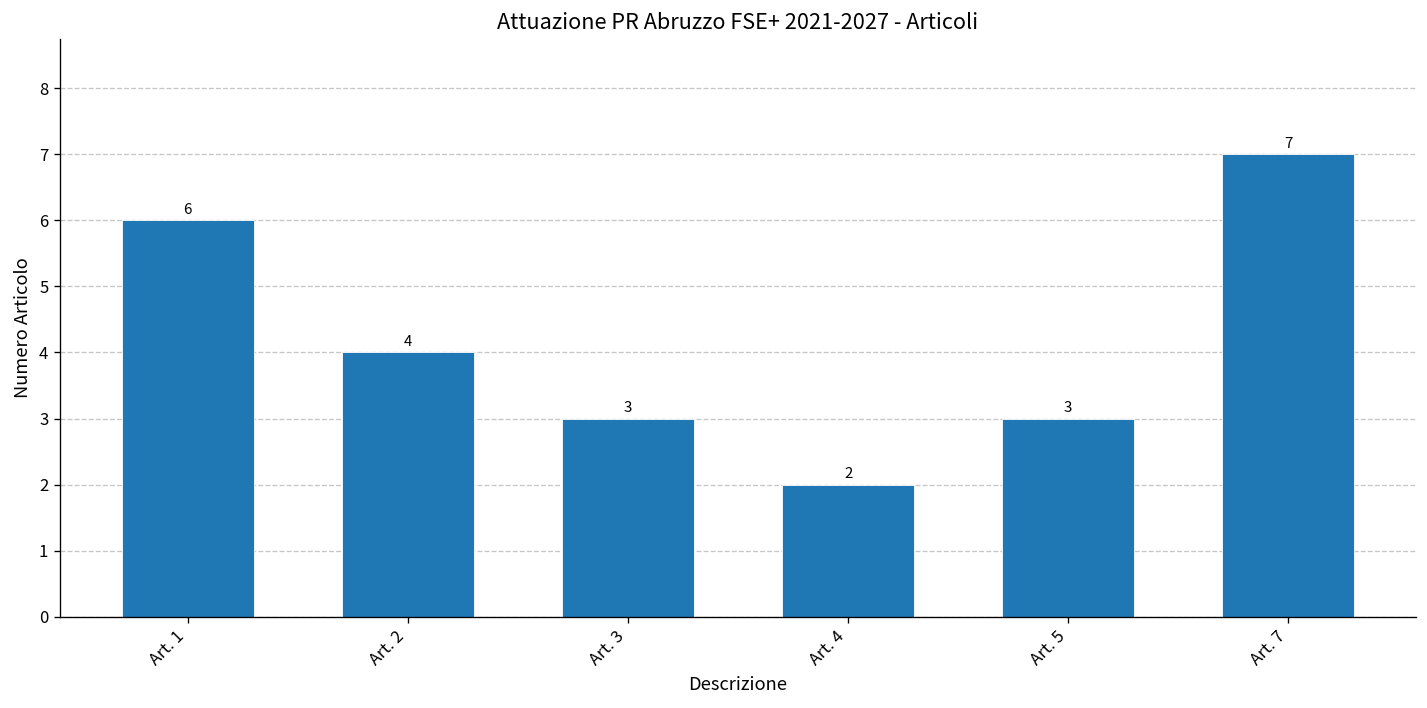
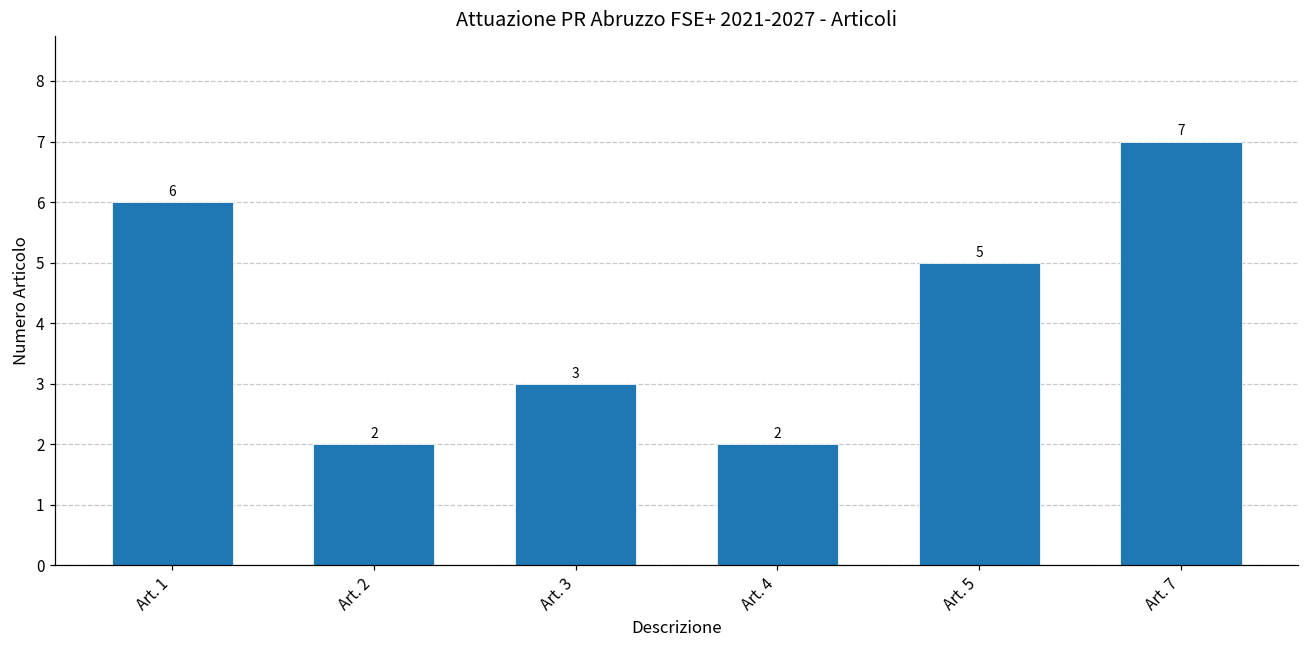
  {
    "Art. 1": 6,
-   "Art. 2": 4,
+   "Art. 2": 2,
    "Art. 3": 3,
    "Art. 4": 2,
-   "Art. 5": 3,
+   "Art. 5": 5,
    "Art. 7": 7
  }
